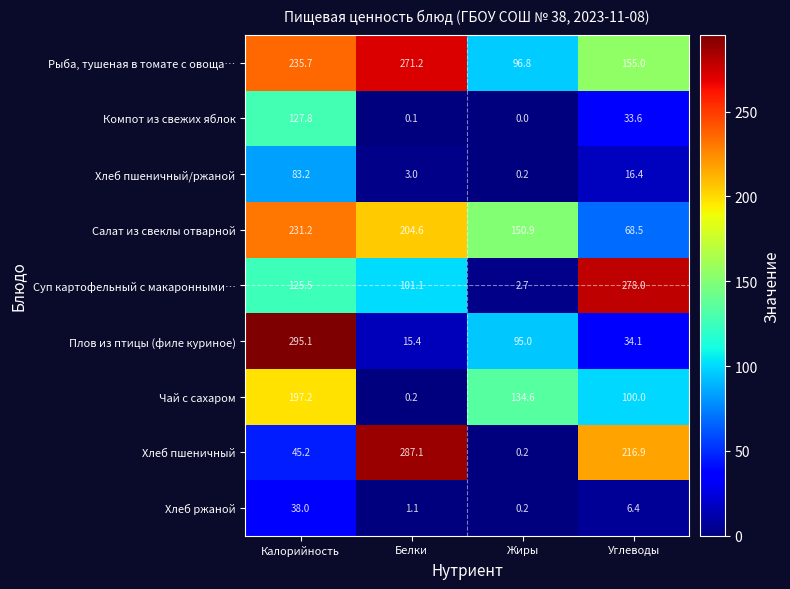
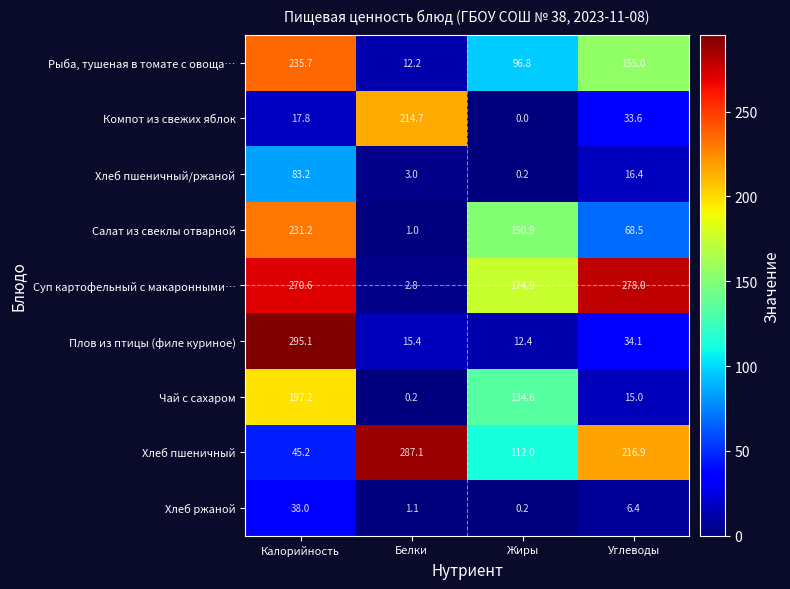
  {
    "Рыба, тушеная в томате с овоща…": {
      "Калорийность": 235.7,
-     "Белки": 271.2,
+     "Белки": 12.2,
      "Жиры": 96.8,
      "Углеводы": 155.0
    },
    "Компот из свежих яблок": {
-     "Калорийность": 127.8,
-     "Белки": 0.1,
+     "Калорийность": 17.8,
+     "Белки": 214.7,
      "Жиры": 0.0,
      "Углеводы": 33.6
    },
    "Хлеб пшеничный/ржаной": {
      "Калорийность": 83.2,
      "Белки": 3.0,
      "Жиры": 0.2,
      "Углеводы": 16.4
    },
    "Салат из свеклы отварной": {
      "Калорийность": 231.2,
-     "Белки": 204.6,
+     "Белки": 1.0,
      "Жиры": 150.9,
      "Углеводы": 68.5
    },
    "Суп картофельный с макаронными…": {
-     "Калорийность": 125.5,
-     "Белки": 101.1,
-     "Жиры": 2.7,
+     "Калорийность": 270.6,
+     "Белки": 2.8,
+     "Жиры": 174.9,
      "Углеводы": 278.0
    },
    "Плов из птицы (филе куриное)": {
      "Калорийность": 295.1,
      "Белки": 15.4,
-     "Жиры": 95.0,
+     "Жиры": 12.4,
      "Углеводы": 34.1
    },
    "Чай с сахаром": {
      "Калорийность": 197.2,
      "Белки": 0.2,
      "Жиры": 134.6,
-     "Углеводы": 100.0
+     "Углеводы": 15.0
    },
    "Хлеб пшеничный": {
      "Калорийность": 45.2,
      "Белки": 287.1,
-     "Жиры": 0.2,
+     "Жиры": 112.0,
      "Углеводы": 216.9
    },
    "Хлеб ржаной": {
      "Калорийность": 38.0,
      "Белки": 1.1,
      "Жиры": 0.2,
      "Углеводы": 6.4
    }
  }
